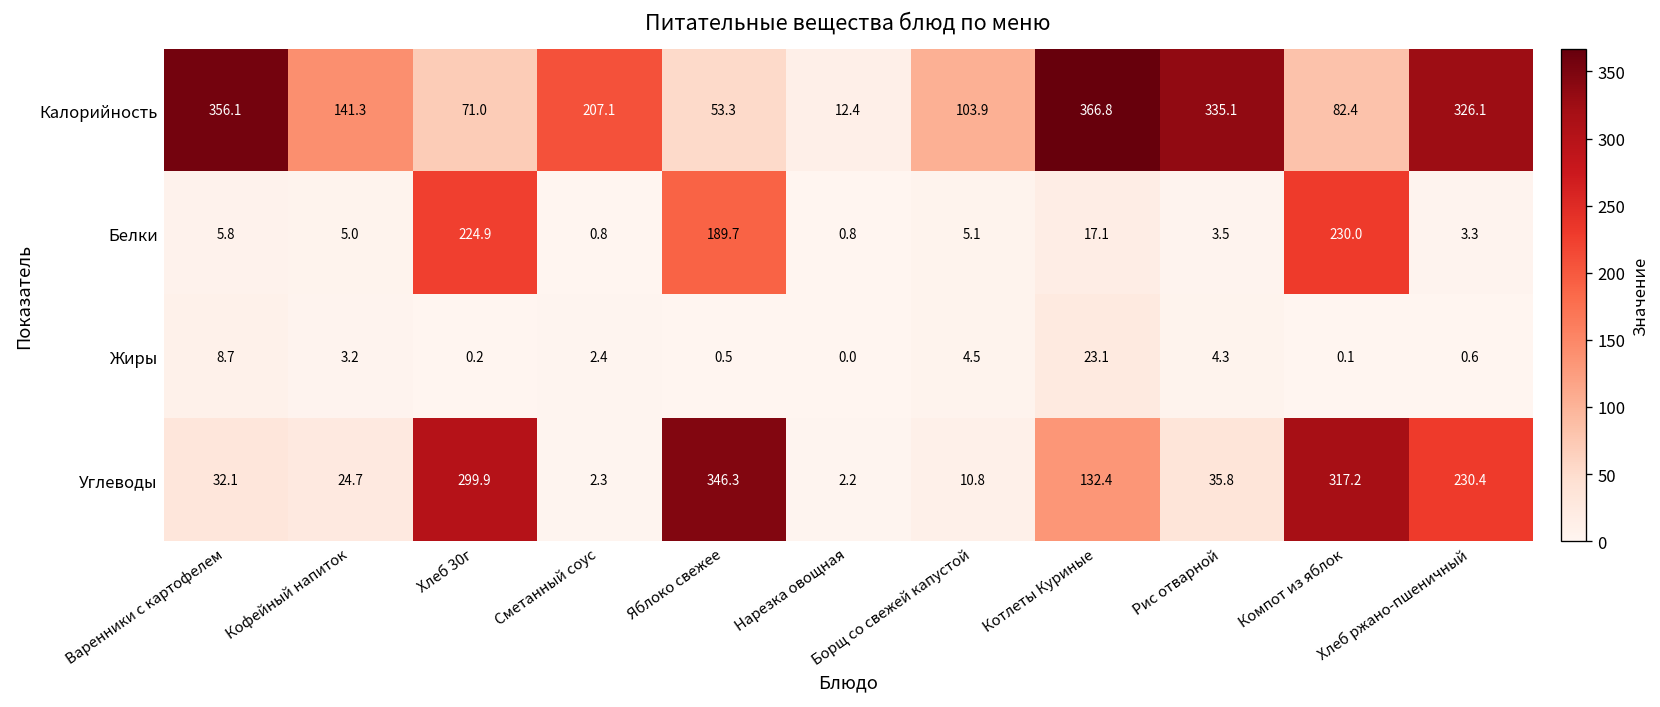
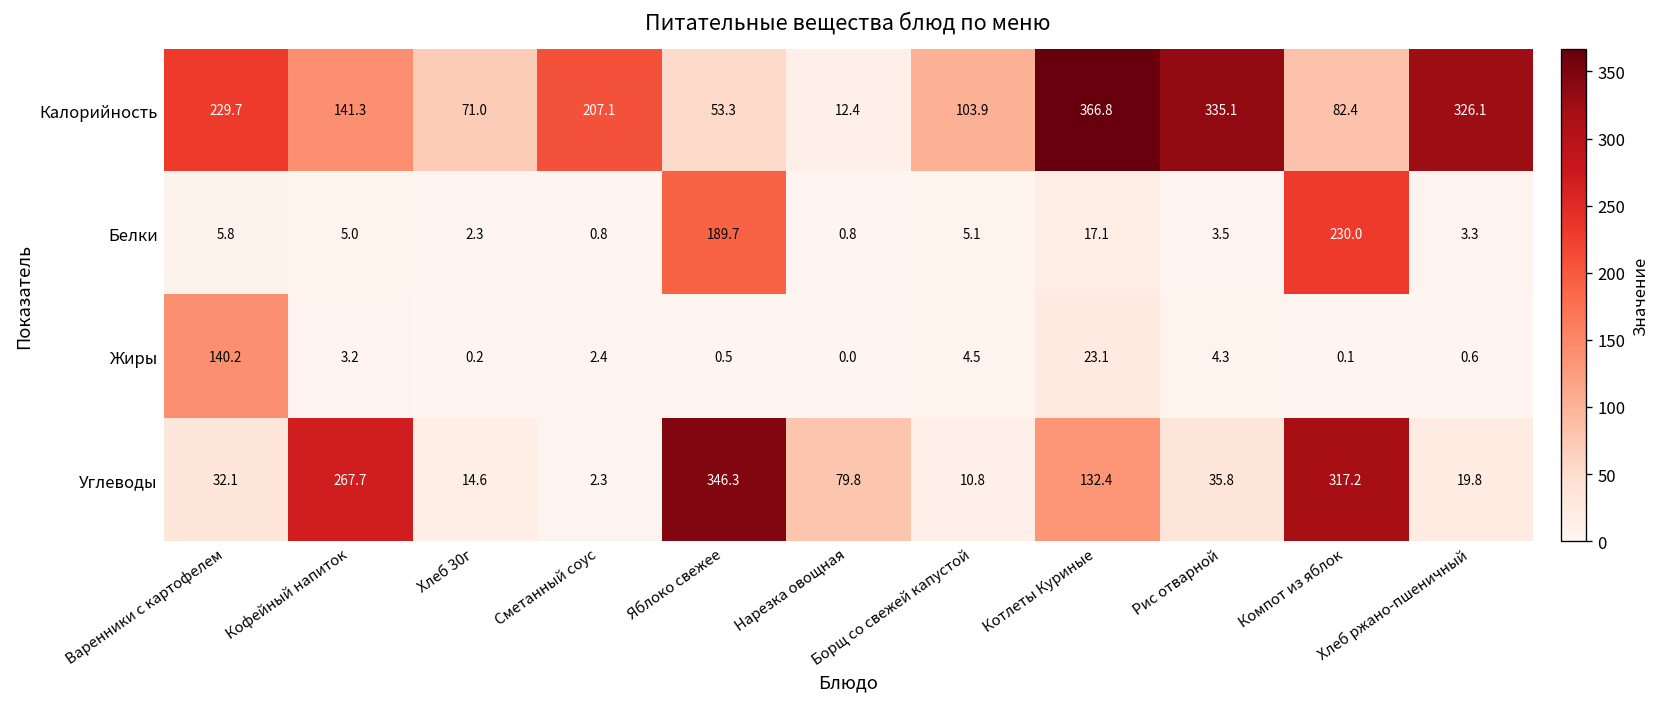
  {
    "Калорийность": {
-     "Варенники с картофелем": 356.1,
+     "Варенники с картофелем": 229.7,
      "Кофейный напиток": 141.3,
      "Хлеб 30г": 71.0,
      "Сметанный соус": 207.1,
      "Яблоко свежее": 53.3,
      "Нарезка овощная": 12.4,
      "Борщ со свежей капустой": 103.9,
      "Котлеты Куриные": 366.8,
      "Рис отварной": 335.1,
      "Компот из яблок": 82.4,
      "Хлеб ржано-пшеничный": 326.1
    },
    "Белки": {
      "Варенники с картофелем": 5.8,
      "Кофейный напиток": 5.0,
-     "Хлеб 30г": 224.9,
+     "Хлеб 30г": 2.3,
      "Сметанный соус": 0.8,
      "Яблоко свежее": 189.7,
      "Нарезка овощная": 0.8,
      "Борщ со свежей капустой": 5.1,
      "Котлеты Куриные": 17.1,
      "Рис отварной": 3.5,
      "Компот из яблок": 230.0,
      "Хлеб ржано-пшеничный": 3.3
    },
    "Жиры": {
-     "Варенники с картофелем": 8.7,
+     "Варенники с картофелем": 140.2,
      "Кофейный напиток": 3.2,
      "Хлеб 30г": 0.2,
      "Сметанный соус": 2.4,
      "Яблоко свежее": 0.5,
      "Нарезка овощная": 0.0,
      "Борщ со свежей капустой": 4.5,
      "Котлеты Куриные": 23.1,
      "Рис отварной": 4.3,
      "Компот из яблок": 0.1,
      "Хлеб ржано-пшеничный": 0.6
    },
    "Углеводы": {
      "Варенники с картофелем": 32.1,
-     "Кофейный напиток": 24.7,
-     "Хлеб 30г": 299.9,
+     "Кофейный напиток": 267.7,
+     "Хлеб 30г": 14.6,
      "Сметанный соус": 2.3,
      "Яблоко свежее": 346.3,
-     "Нарезка овощная": 2.2,
+     "Нарезка овощная": 79.8,
      "Борщ со свежей капустой": 10.8,
      "Котлеты Куриные": 132.4,
      "Рис отварной": 35.8,
      "Компот из яблок": 317.2,
-     "Хлеб ржано-пшеничный": 230.4
+     "Хлеб ржано-пшеничный": 19.8
    }
  }
